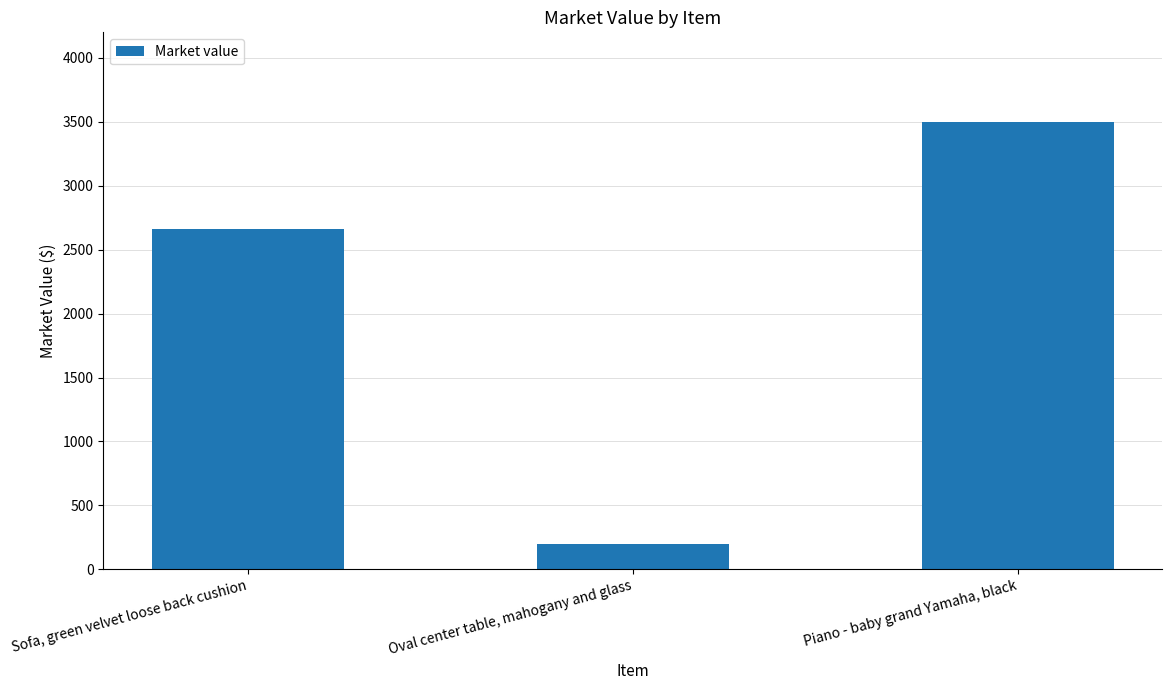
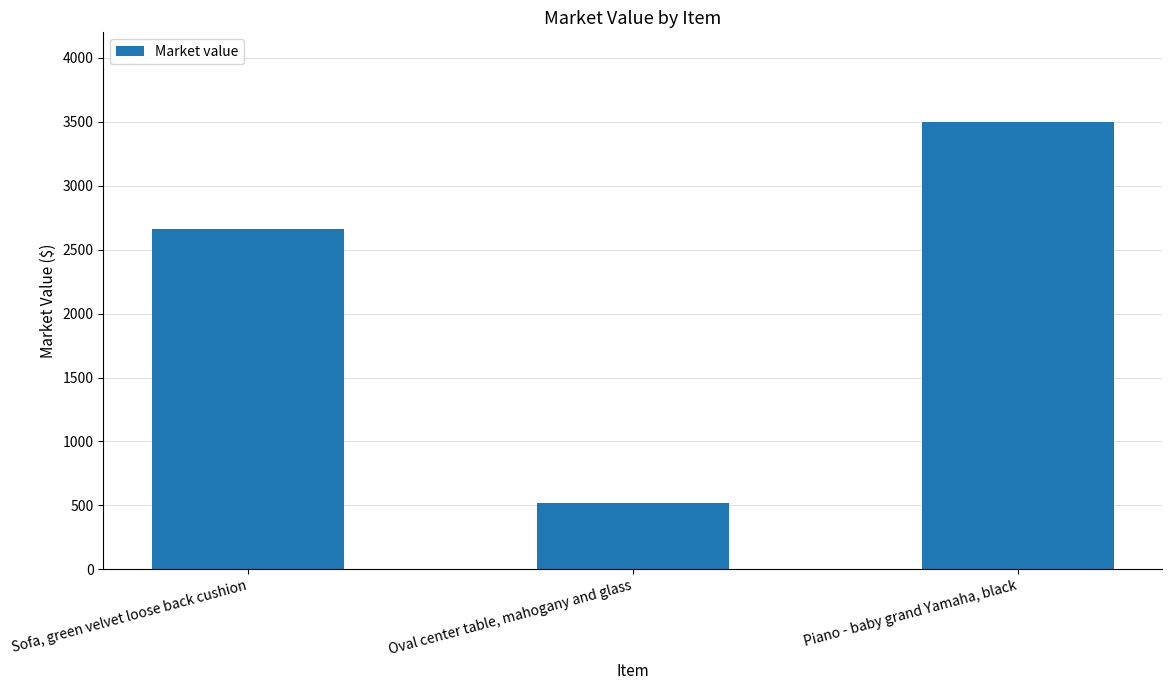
  {
    "Sofa, green velvet loose back cushion": 2660,
-   "Oval center table, mahogany and glass": 200,
+   "Oval center table, mahogany and glass": 520,
    "Piano - baby grand Yamaha, black": 3500
  }
